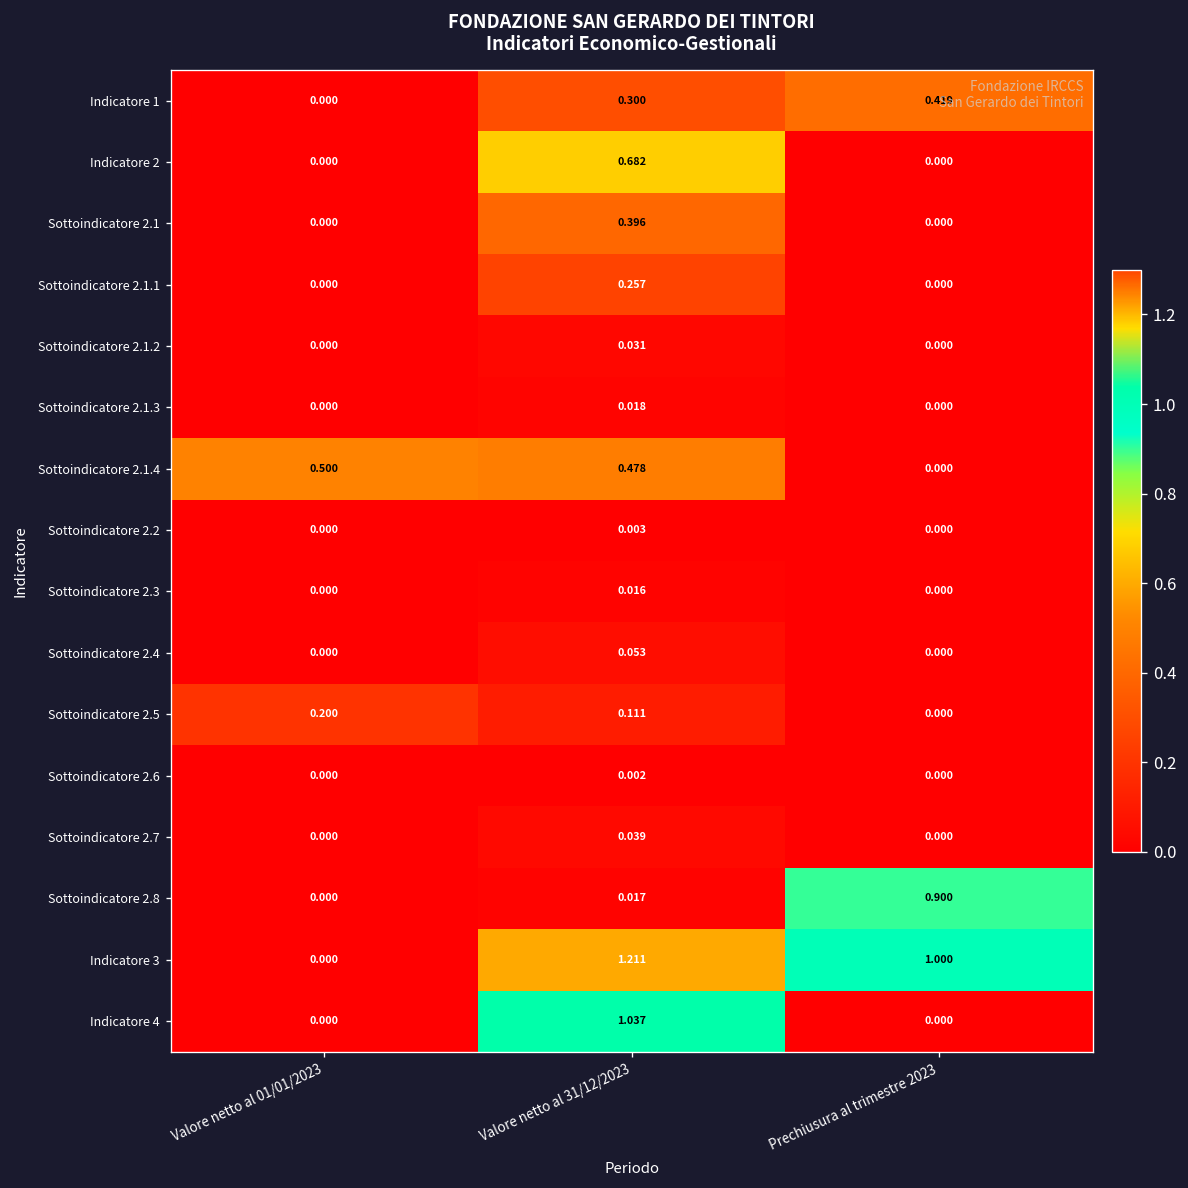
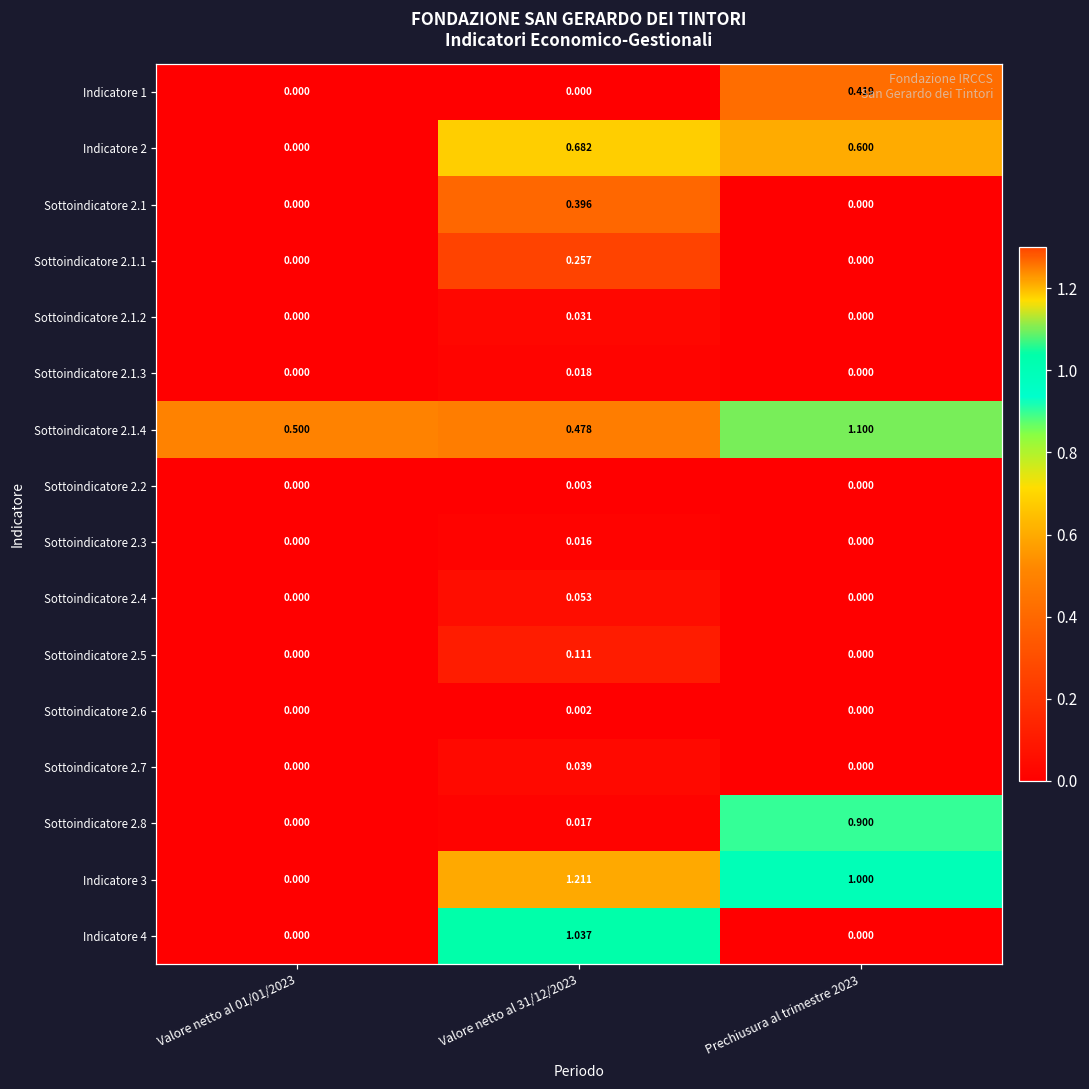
  {
    "Indicatore 1": {
      "Valore netto al 01/01/2023": 0.000,
-     "Valore netto al 31/12/2023": 0.300
+     "Valore netto al 31/12/2023": 0.000
    },
    "Indicatore 2": {
      "Valore netto al 01/01/2023": 0.000,
      "Valore netto al 31/12/2023": 0.682,
-     "Prechiusura al trimestre 2023": 0.000
+     "Prechiusura al trimestre 2023": 0.600
    },
    "Sottoindicatore 2.1": {
      "Valore netto al 01/01/2023": 0.000,
      "Valore netto al 31/12/2023": 0.396,
      "Prechiusura al trimestre 2023": 0.000
    },
    "Sottoindicatore 2.1.1": {
      "Valore netto al 01/01/2023": 0.000,
      "Valore netto al 31/12/2023": 0.257,
      "Prechiusura al trimestre 2023": 0.000
    },
    "Sottoindicatore 2.1.2": {
      "Valore netto al 01/01/2023": 0.000,
      "Valore netto al 31/12/2023": 0.031,
      "Prechiusura al trimestre 2023": 0.000
    },
    "Sottoindicatore 2.1.3": {
      "Valore netto al 01/01/2023": 0.000,
      "Valore netto al 31/12/2023": 0.018,
      "Prechiusura al trimestre 2023": 0.000
    },
    "Sottoindicatore 2.1.4": {
      "Valore netto al 01/01/2023": 0.500,
      "Valore netto al 31/12/2023": 0.478,
-     "Prechiusura al trimestre 2023": 0.000
+     "Prechiusura al trimestre 2023": 1.100
    },
    "Sottoindicatore 2.2": {
      "Valore netto al 01/01/2023": 0.000,
      "Valore netto al 31/12/2023": 0.003,
      "Prechiusura al trimestre 2023": 0.000
    },
    "Sottoindicatore 2.3": {
      "Valore netto al 01/01/2023": 0.000,
      "Valore netto al 31/12/2023": 0.016,
      "Prechiusura al trimestre 2023": 0.000
    },
    "Sottoindicatore 2.4": {
      "Valore netto al 01/01/2023": 0.000,
      "Valore netto al 31/12/2023": 0.053,
      "Prechiusura al trimestre 2023": 0.000
    },
    "Sottoindicatore 2.5": {
-     "Valore netto al 01/01/2023": 0.200,
+     "Valore netto al 01/01/2023": 0.000,
      "Valore netto al 31/12/2023": 0.111,
      "Prechiusura al trimestre 2023": 0.000
    },
    "Sottoindicatore 2.6": {
      "Valore netto al 01/01/2023": 0.000,
      "Valore netto al 31/12/2023": 0.002,
      "Prechiusura al trimestre 2023": 0.000
    },
    "Sottoindicatore 2.7": {
      "Valore netto al 01/01/2023": 0.000,
      "Valore netto al 31/12/2023": 0.039,
      "Prechiusura al trimestre 2023": 0.000
    },
    "Sottoindicatore 2.8": {
      "Valore netto al 01/01/2023": 0.000,
      "Valore netto al 31/12/2023": 0.017,
      "Prechiusura al trimestre 2023": 0.900
    },
    "Indicatore 3": {
      "Valore netto al 01/01/2023": 0.000,
      "Valore netto al 31/12/2023": 1.211,
      "Prechiusura al trimestre 2023": 1.000
    },
    "Indicatore 4": {
      "Valore netto al 01/01/2023": 0.000,
      "Valore netto al 31/12/2023": 1.037,
      "Prechiusura al trimestre 2023": 0.000
    }
  }
